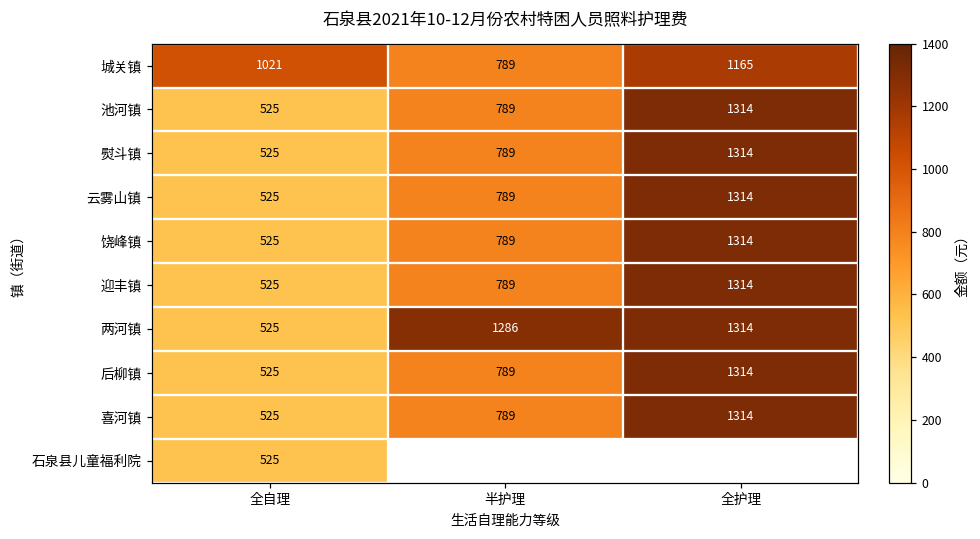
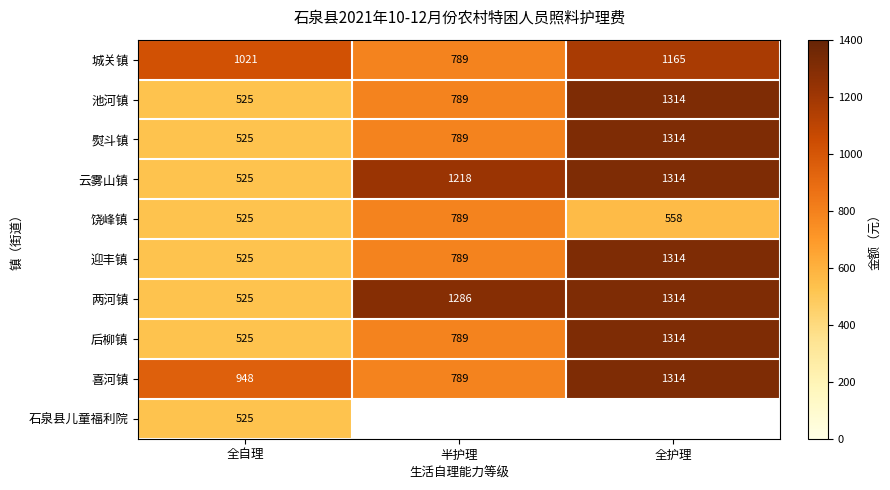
  {
    "城关镇": {
      "全自理": 1021,
      "半护理": 789,
      "全护理": 1165
    },
    "池河镇": {
      "全自理": 525,
      "半护理": 789,
      "全护理": 1314
    },
    "熨斗镇": {
      "全自理": 525,
      "半护理": 789,
      "全护理": 1314
    },
    "云雾山镇": {
      "全自理": 525,
-     "半护理": 789,
+     "半护理": 1218,
      "全护理": 1314
    },
    "饶峰镇": {
      "全自理": 525,
      "半护理": 789,
-     "全护理": 1314
+     "全护理": 558
    },
    "迎丰镇": {
      "全自理": 525,
      "半护理": 789,
      "全护理": 1314
    },
    "两河镇": {
      "全自理": 525,
      "半护理": 1286,
      "全护理": 1314
    },
    "后柳镇": {
      "全自理": 525,
      "半护理": 789,
      "全护理": 1314
    },
    "喜河镇": {
-     "全自理": 525,
+     "全自理": 948,
      "半护理": 789,
      "全护理": 1314
    },
    "石泉县儿童福利院": {
      "全自理": 525
    }
  }
